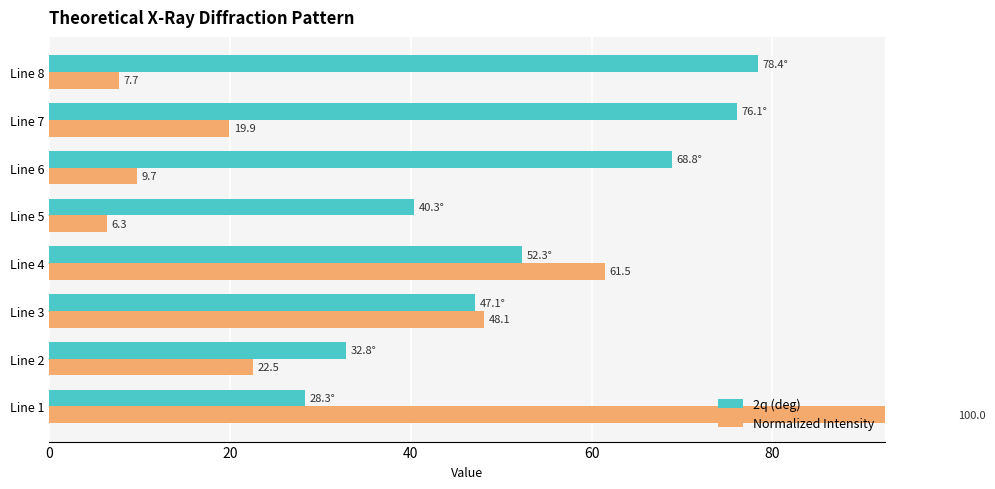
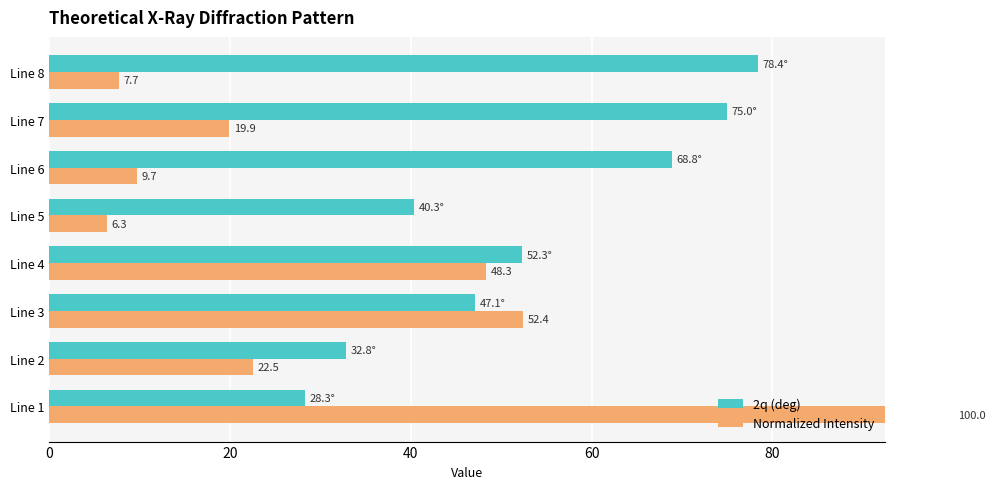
  {
    "2q (deg)": {
      "Line 8": "78.4°",
-     "Line 7": "76.1°",
+     "Line 7": "75.0°",
      "Line 6": "68.8°",
      "Line 5": "40.3°",
      "Line 4": "52.3°",
      "Line 3": "47.1°",
      "Line 2": "32.8°",
      "Line 1": "28.3°"
    },
    "Normalized Intensity": {
      "Line 8": "7.7",
      "Line 7": "19.9",
      "Line 6": "9.7",
      "Line 5": "6.3",
-     "Line 4": "61.5",
-     "Line 3": "48.1",
+     "Line 4": "48.3",
+     "Line 3": "52.4",
      "Line 2": "22.5"
    }
  }
